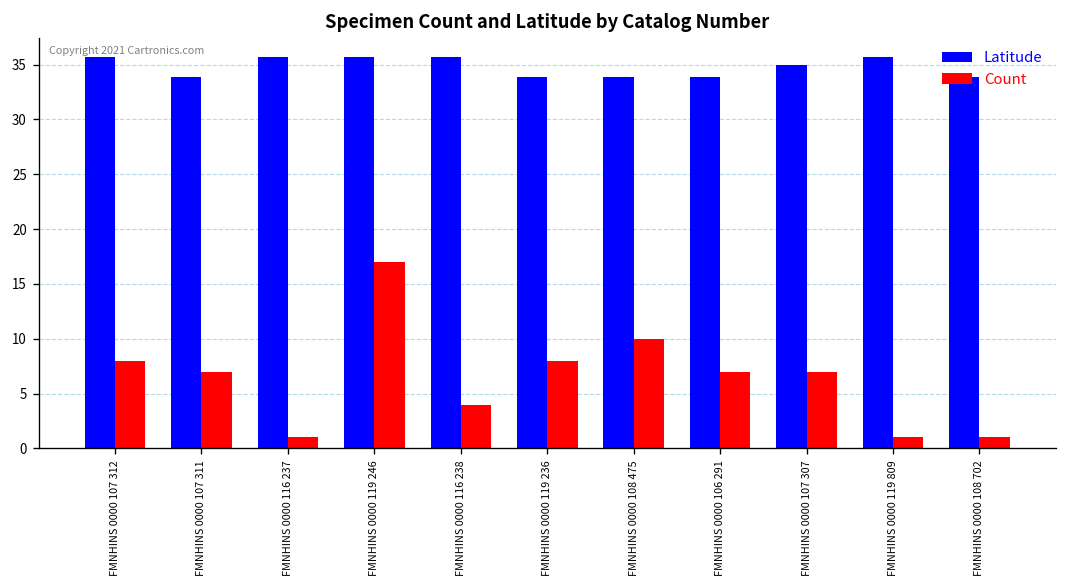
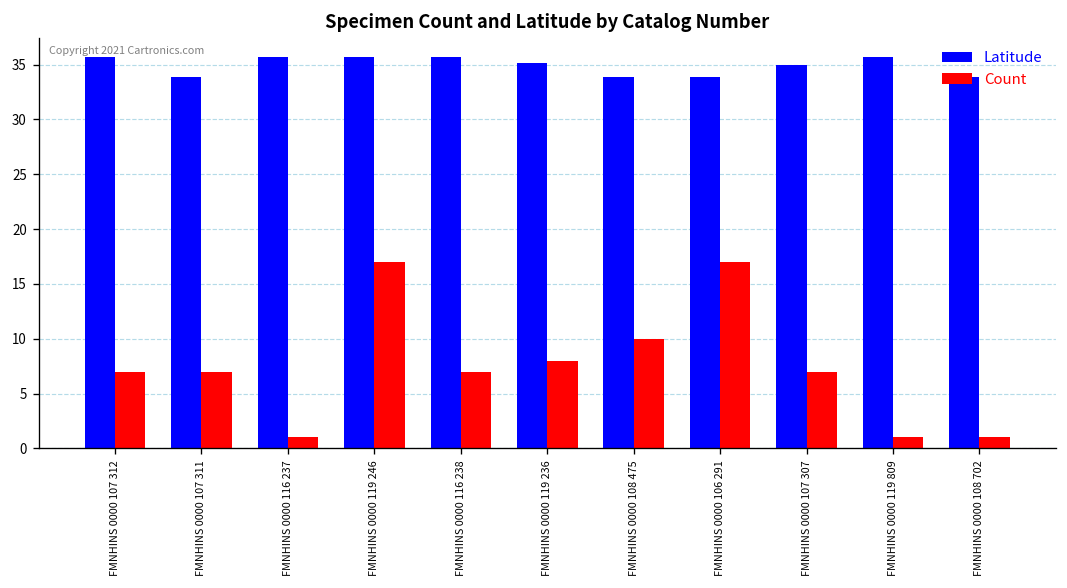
  {
    "Latitude": {
      "FMNHINS 0000 107 311": 34,
      "FMNHINS 0000 116 237": 36,
      "FMNHINS 0000 119 246": 36,
      "FMNHINS 0000 116 238": 36,
-     "FMNHINS 0000 119 236": 34,
+     "FMNHINS 0000 119 236": 35,
      "FMNHINS 0000 108 475": 34,
      "FMNHINS 0000 106 291": 34,
      "FMNHINS 0000 107 307": 35,
      "FMNHINS 0000 119 809": 36,
      "FMNHINS 0000 108 702": 34
    },
    "Count": {
-     "FMNHINS 0000 107 312": 8,
+     "FMNHINS 0000 107 312": 7,
      "FMNHINS 0000 107 311": 7,
      "FMNHINS 0000 116 237": 1,
      "FMNHINS 0000 119 246": 17,
-     "FMNHINS 0000 116 238": 4,
+     "FMNHINS 0000 116 238": 7,
      "FMNHINS 0000 119 236": 8,
      "FMNHINS 0000 108 475": 10,
-     "FMNHINS 0000 106 291": 7,
+     "FMNHINS 0000 106 291": 17,
      "FMNHINS 0000 107 307": 7,
      "FMNHINS 0000 119 809": 1,
      "FMNHINS 0000 108 702": 1
    }
  }
